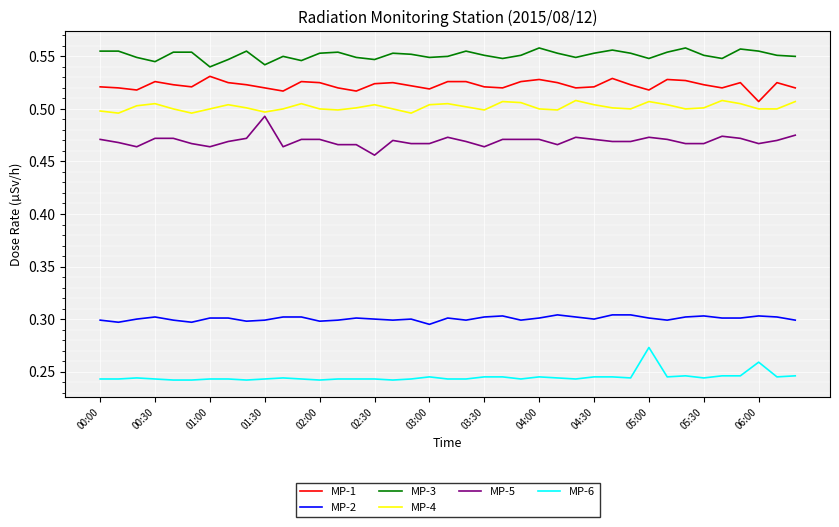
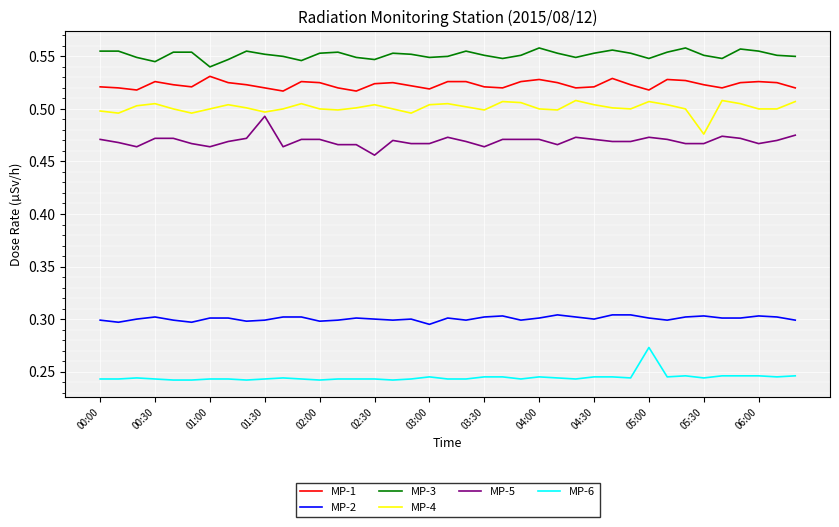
  {
    "MP-1": {
      "00:00": 0.521,
      "00:30": 0.526,
      "01:00": 0.531,
      "01:30": 0.520,
      "02:00": 0.525,
      "02:30": 0.524,
      "03:00": 0.519,
      "03:30": 0.521,
      "04:00": 0.528,
      "04:30": 0.521,
      "05:00": 0.518,
      "05:30": 0.523,
-     "06:00": 0.507
+     "06:00": 0.526
    },
    "MP-2": {
      "00:00": 0.299,
      "00:30": 0.302,
      "01:00": 0.301,
      "01:30": 0.299,
      "02:00": 0.298,
      "02:30": 0.300,
      "03:00": 0.295,
      "03:30": 0.302,
      "04:00": 0.301,
      "04:30": 0.300,
      "05:00": 0.301,
      "05:30": 0.303,
      "06:00": 0.303
    },
    "MP-3": {
      "00:00": 0.555,
      "00:30": 0.545,
      "01:00": 0.540,
-     "01:30": 0.542,
+     "01:30": 0.552,
      "02:00": 0.553,
      "02:30": 0.547,
      "03:00": 0.549,
      "03:30": 0.551,
      "04:00": 0.558,
      "04:30": 0.553,
      "05:00": 0.548,
      "05:30": 0.551,
      "06:00": 0.555
    },
    "MP-4": {
      "00:00": 0.498,
      "00:30": 0.505,
      "01:00": 0.500,
      "01:30": 0.497,
      "02:00": 0.500,
      "02:30": 0.504,
      "03:00": 0.504,
      "03:30": 0.499,
      "04:00": 0.500,
      "04:30": 0.504,
      "05:00": 0.507,
-     "05:30": 0.501,
+     "05:30": 0.476,
      "06:00": 0.500
    },
    "MP-5": {
      "00:00": 0.471,
      "00:30": 0.472,
      "01:00": 0.464,
      "01:30": 0.493,
      "02:00": 0.471,
      "02:30": 0.456,
      "03:00": 0.467,
      "03:30": 0.464,
      "04:00": 0.471,
      "04:30": 0.471,
      "05:00": 0.473,
      "05:30": 0.467,
      "06:00": 0.467
    },
    "MP-6": {
      "00:00": 0.243,
      "00:30": 0.243,
      "01:00": 0.243,
      "01:30": 0.243,
      "02:00": 0.242,
      "02:30": 0.243,
      "03:00": 0.245,
      "03:30": 0.245,
      "04:00": 0.245,
      "04:30": 0.245,
      "05:00": 0.273,
      "05:30": 0.244,
-     "06:00": 0.259
+     "06:00": 0.246
    }
  }
